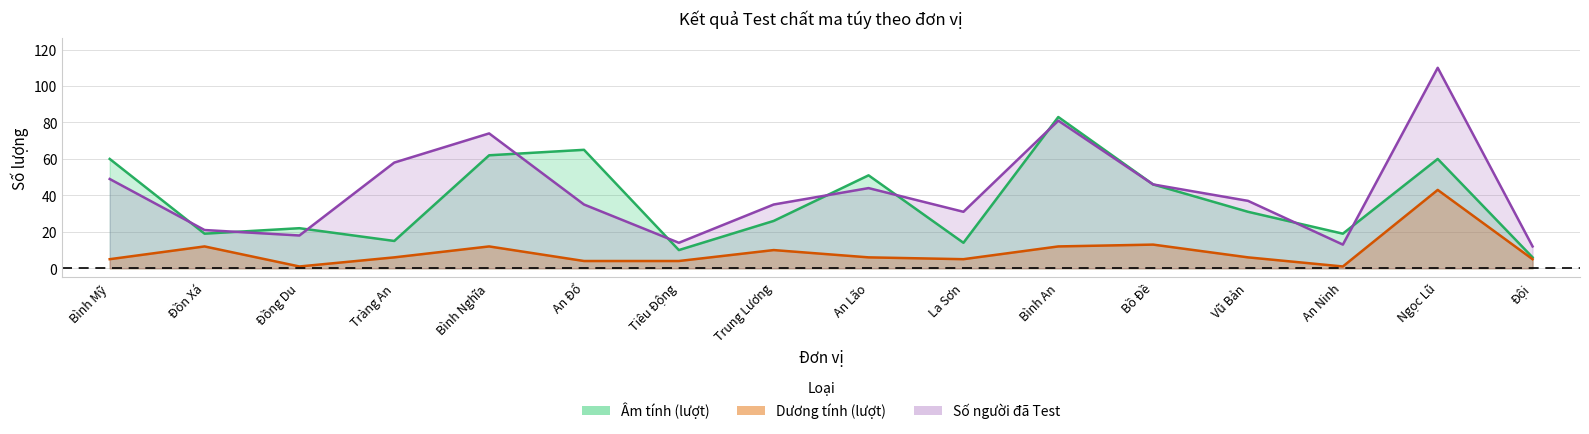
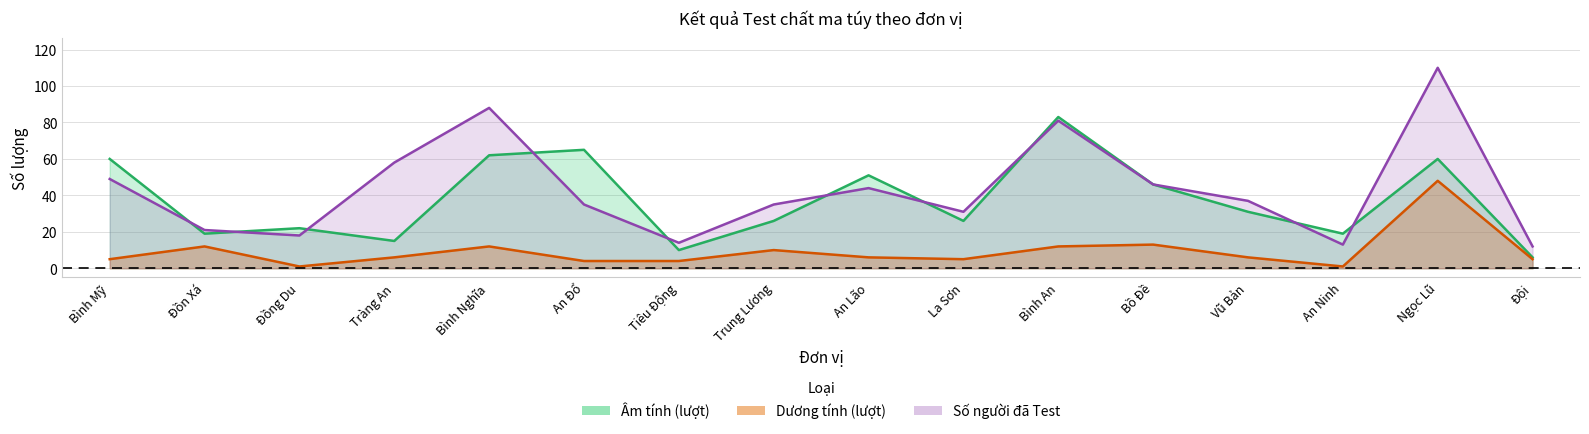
  {
    "Âm tính (lượt)": {
      "Bình Mỹ": 60,
      "Đồn Xá": 19,
      "Đồng Du": 22,
      "Tràng An": 15,
      "Bình Nghĩa": 62,
      "An Đổ": 65,
      "Tiêu Động": 10,
      "Trung Lương": 26,
      "An Lão": 51,
-     "La Sơn": 14,
+     "La Sơn": 26,
      "Bình An": 83,
      "Vũ Bản": 31,
      "An Ninh": 19,
      "Ngọc Lũ": 60
    },
    "Dương tính (lượt)": {
      "Bình Mỹ": 5,
      "Đồn Xá": 12,
      "Đồng Du": 1,
      "Tràng An": 6,
      "Bình Nghĩa": 12,
      "An Đổ": 4,
      "Tiêu Động": 4,
      "Trung Lương": 10,
      "An Lão": 6,
      "La Sơn": 5,
      "Bình An": 12,
      "Bồ Đề": 13,
      "Vũ Bản": 6,
      "An Ninh": 1,
-     "Ngọc Lũ": 43
+     "Ngọc Lũ": 48
    },
    "Số người đã Test": {
      "Bình Mỹ": 49,
      "Đồn Xá": 21,
      "Đồng Du": 18,
      "Tràng An": 58,
-     "Bình Nghĩa": 74,
+     "Bình Nghĩa": 88,
      "An Đổ": 35,
      "Tiêu Động": 14,
      "Trung Lương": 35,
      "An Lão": 44,
      "La Sơn": 31,
      "Bình An": 81,
      "Vũ Bản": 37,
      "An Ninh": 13,
      "Ngọc Lũ": 110,
      "Đội": 12
    }
  }
